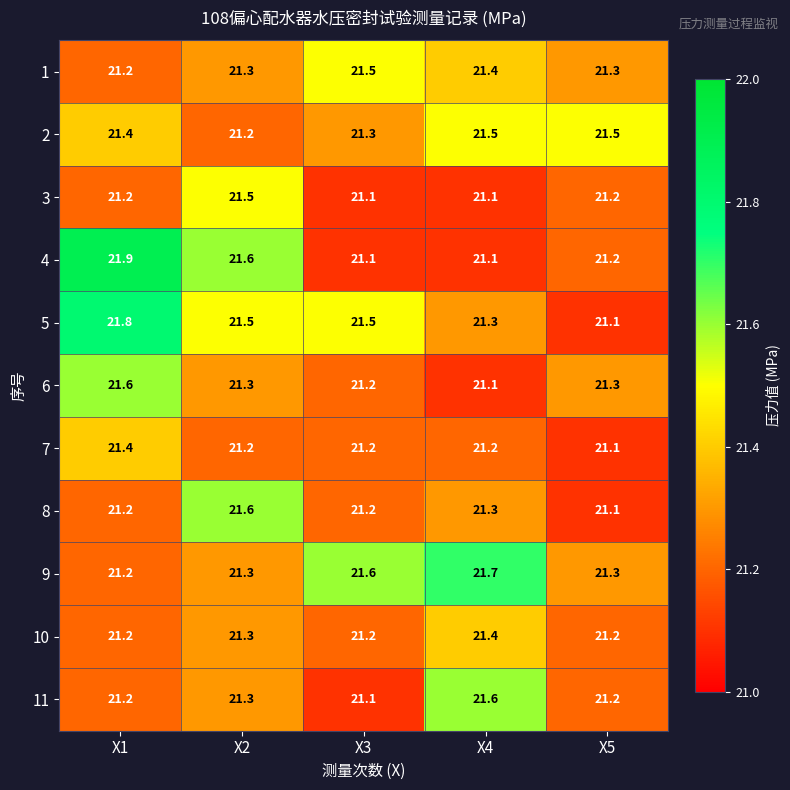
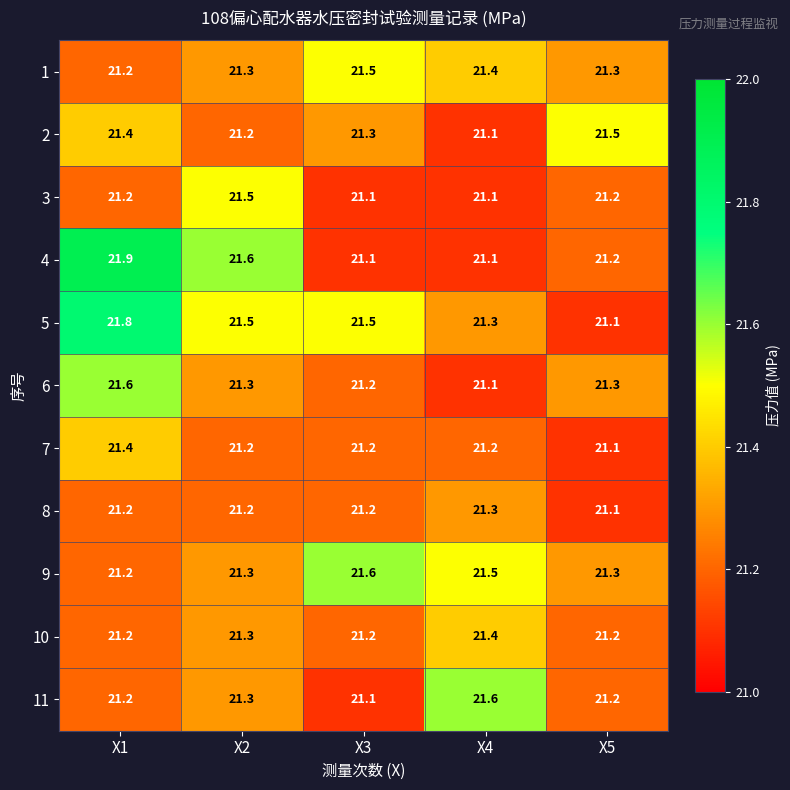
  {
    "1": {
      "X1": 21.2,
      "X2": 21.3,
      "X3": 21.5,
      "X4": 21.4,
      "X5": 21.3
    },
    "2": {
      "X1": 21.4,
      "X2": 21.2,
      "X3": 21.3,
-     "X4": 21.5,
+     "X4": 21.1,
      "X5": 21.5
    },
    "3": {
      "X1": 21.2,
      "X2": 21.5,
      "X3": 21.1,
      "X4": 21.1,
      "X5": 21.2
    },
    "4": {
      "X1": 21.9,
      "X2": 21.6,
      "X3": 21.1,
      "X4": 21.1,
      "X5": 21.2
    },
    "5": {
      "X1": 21.8,
      "X2": 21.5,
      "X3": 21.5,
      "X4": 21.3,
      "X5": 21.1
    },
    "6": {
      "X1": 21.6,
      "X2": 21.3,
      "X3": 21.2,
      "X4": 21.1,
      "X5": 21.3
    },
    "7": {
      "X1": 21.4,
      "X2": 21.2,
      "X3": 21.2,
      "X4": 21.2,
      "X5": 21.1
    },
    "8": {
      "X1": 21.2,
-     "X2": 21.6,
+     "X2": 21.2,
      "X3": 21.2,
      "X4": 21.3,
      "X5": 21.1
    },
    "9": {
      "X1": 21.2,
      "X2": 21.3,
      "X3": 21.6,
-     "X4": 21.7,
+     "X4": 21.5,
      "X5": 21.3
    },
    "10": {
      "X1": 21.2,
      "X2": 21.3,
      "X3": 21.2,
      "X4": 21.4,
      "X5": 21.2
    },
    "11": {
      "X1": 21.2,
      "X2": 21.3,
      "X3": 21.1,
      "X4": 21.6,
      "X5": 21.2
    }
  }
